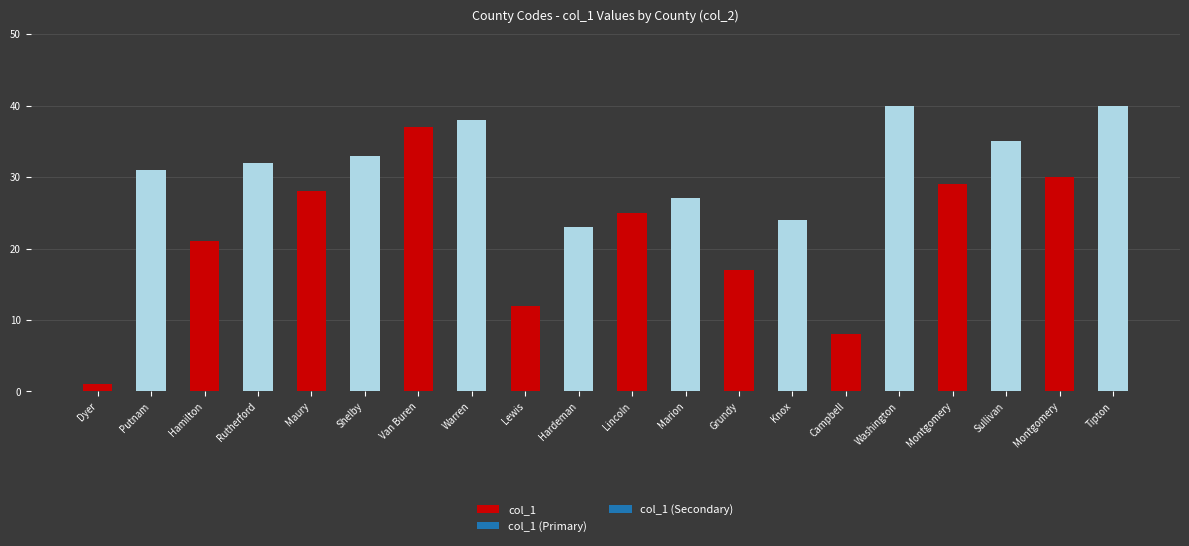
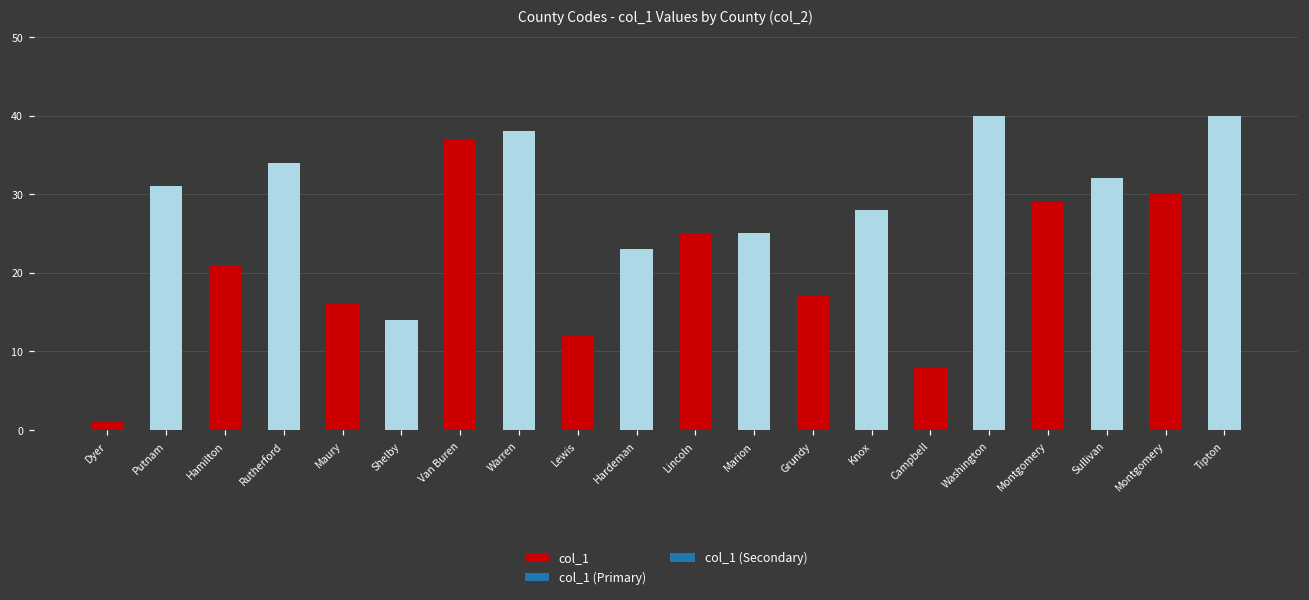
  {
    "Dyer": 1,
    "Putnam": 31,
    "Hamilton": 21,
-   "Rutherford": 32,
-   "Maury": 28,
-   "Shelby": 33,
+   "Rutherford": 34,
+   "Maury": 16,
+   "Shelby": 14,
    "Van Buren": 37,
    "Warren": 38,
    "Lewis": 12,
    "Hardeman": 23,
    "Lincoln": 25,
-   "Marion": 27,
+   "Marion": 25,
    "Grundy": 17,
-   "Knox": 24,
+   "Knox": 28,
    "Campbell": 8,
    "Washington": 40,
-   "Sullivan": 35,
+   "Sullivan": 32,
    "Tipton": 40
  }
